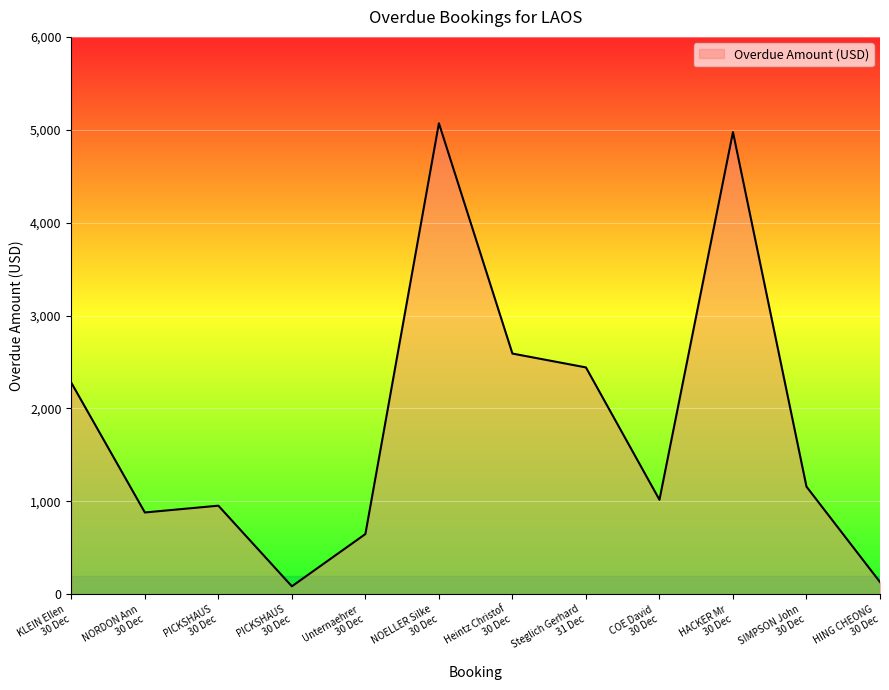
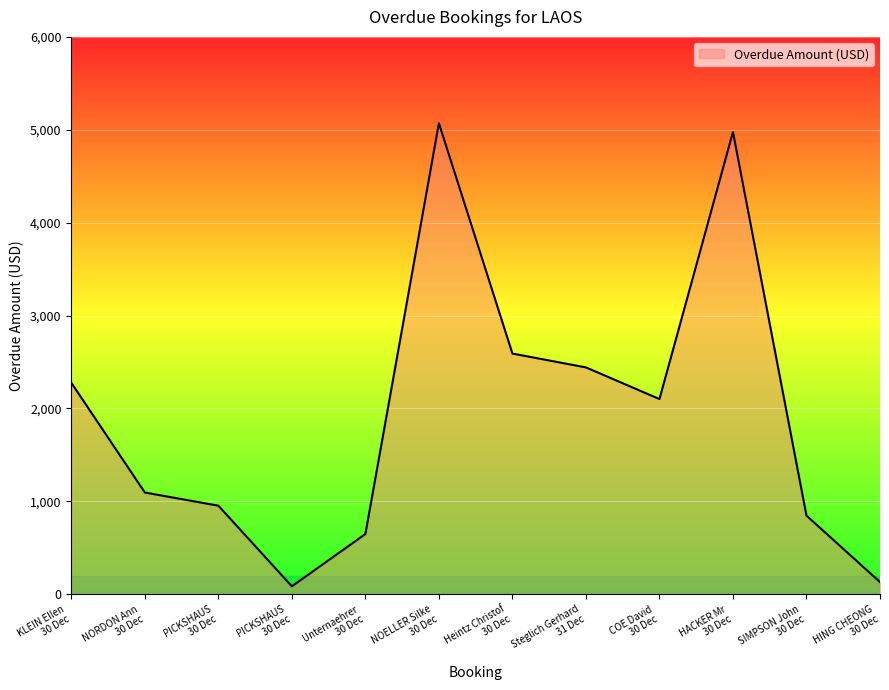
  {
    "KLEIN Ellen 30 Dec": "2,300",
-   "NORDON Ann 30 Dec": "900",
+   "NORDON Ann 30 Dec": "1,100",
    "Unternaehrer 30 Dec": "600",
    "NOELLER Silke 30 Dec": "5,100",
    "Heintz Christof 30 Dec": "2,600",
    "Steglich Gerhard 31 Dec": "2,400",
-   "COE David 30 Dec": "1,000",
+   "COE David 30 Dec": "2,100",
    "HACKER Mr 30 Dec": "5,000",
-   "SIMPSON John 30 Dec": "1,200",
+   "SIMPSON John 30 Dec": "800",
    "HING CHEONG 30 Dec": "100"
  }
